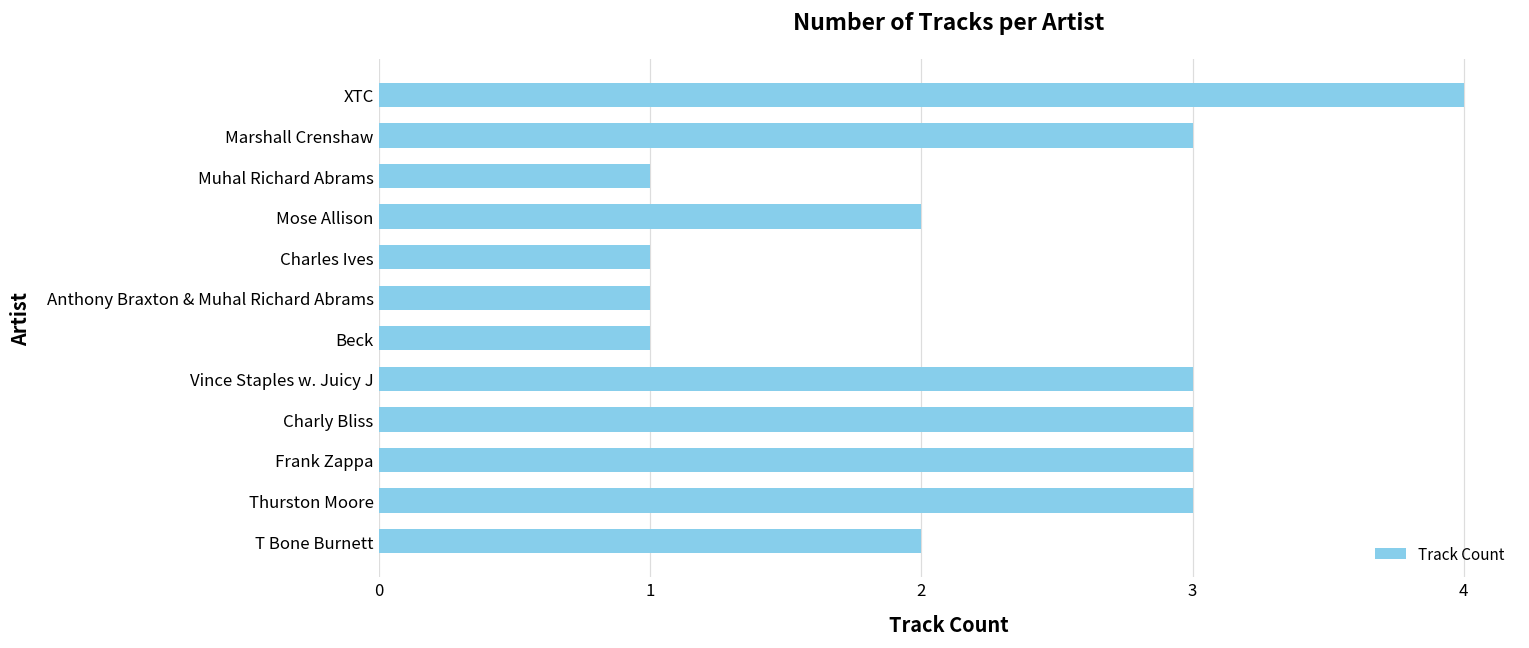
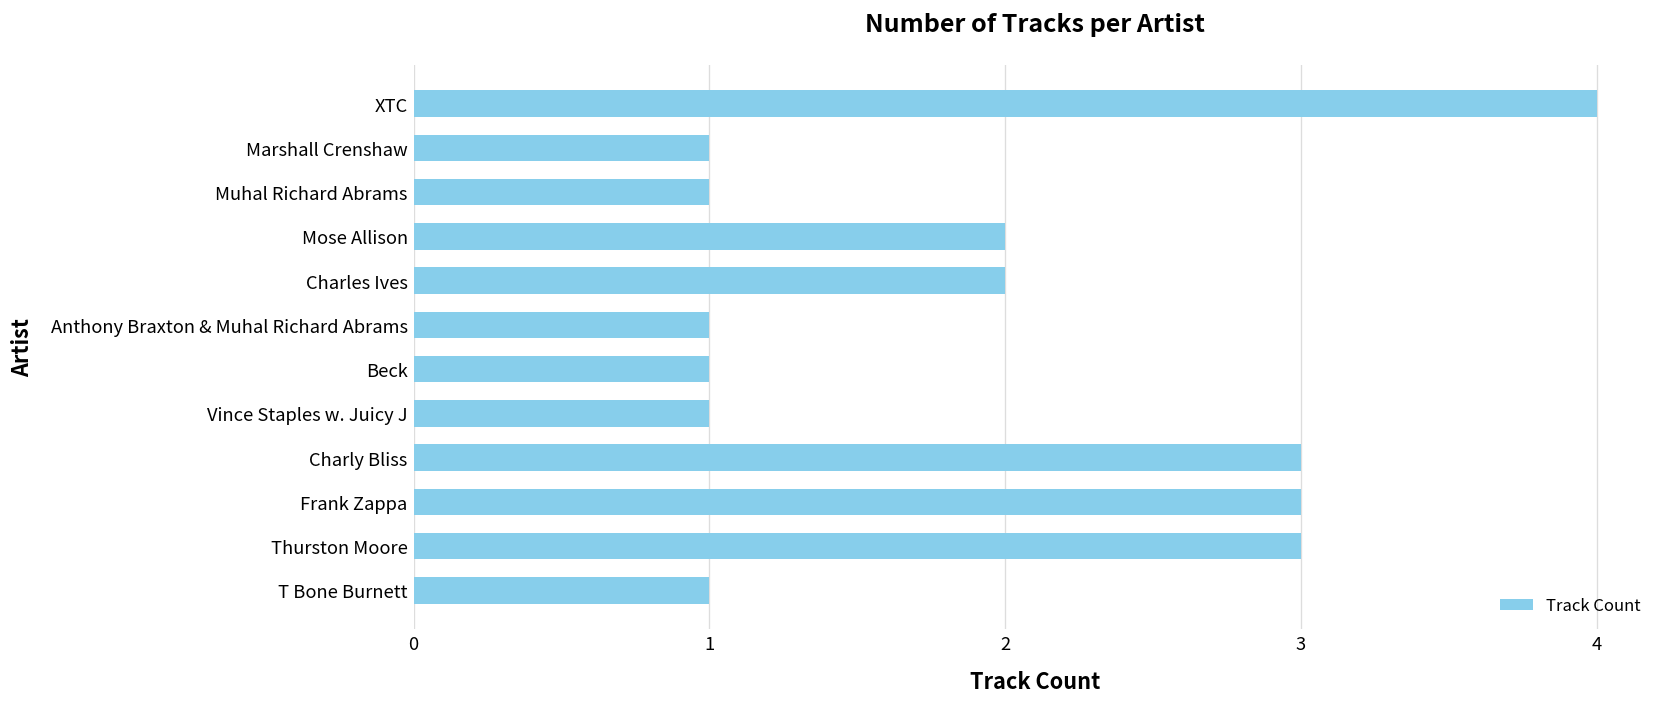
  {
    "XTC": 4,
-   "Marshall Crenshaw": 3,
+   "Marshall Crenshaw": 1,
    "Muhal Richard Abrams": 1,
    "Mose Allison": 2,
-   "Charles Ives": 1,
+   "Charles Ives": 2,
    "Anthony Braxton & Muhal Richard Abrams": 1,
    "Beck": 1,
-   "Vince Staples w. Juicy J": 3,
+   "Vince Staples w. Juicy J": 1,
    "Charly Bliss": 3,
    "Frank Zappa": 3,
    "Thurston Moore": 3,
-   "T Bone Burnett": 2
+   "T Bone Burnett": 1
  }
